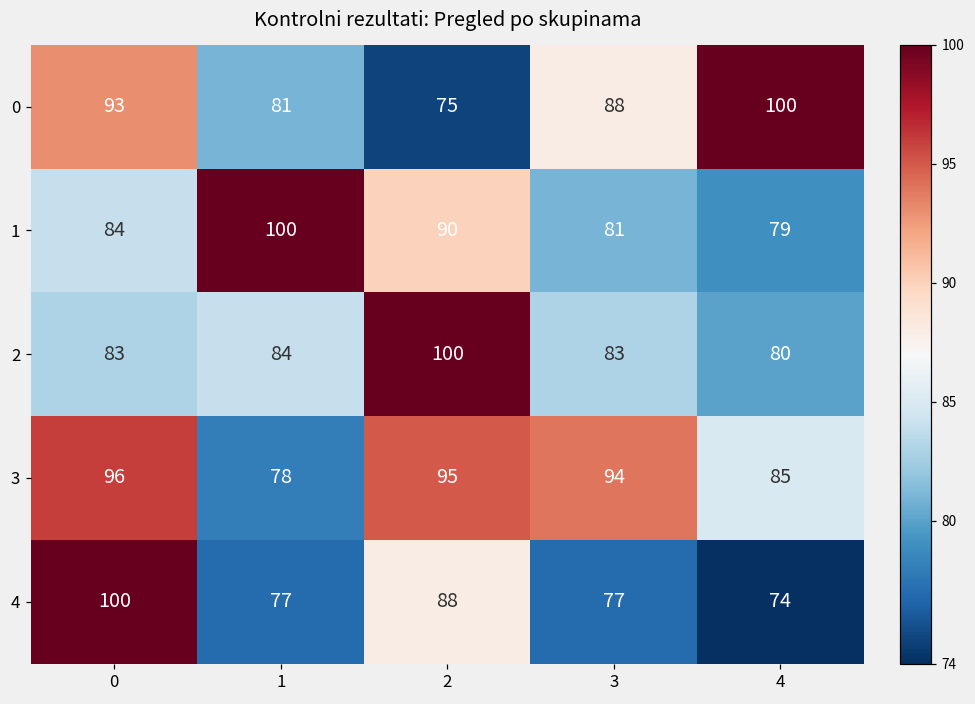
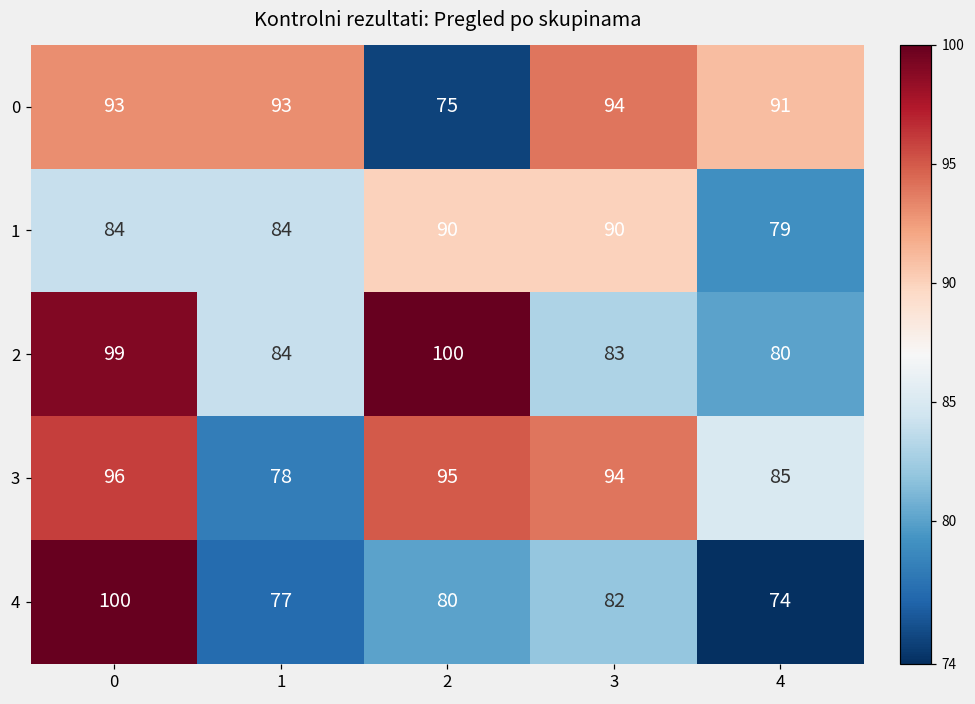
  {
    "0": {
      "0": 93,
-     "1": 81,
+     "1": 93,
      "2": 75,
-     "3": 88,
-     "4": 100
+     "3": 94,
+     "4": 91
    },
    "1": {
      "0": 84,
-     "1": 100,
+     "1": 84,
      "2": 90,
-     "3": 81,
+     "3": 90,
      "4": 79
    },
    "2": {
-     "0": 83,
+     "0": 99,
      "1": 84,
      "2": 100,
      "3": 83,
      "4": 80
    },
    "3": {
      "0": 96,
      "1": 78,
      "2": 95,
      "3": 94,
      "4": 85
    },
    "4": {
      "0": 100,
      "1": 77,
-     "2": 88,
-     "3": 77,
+     "2": 80,
+     "3": 82,
      "4": 74
    }
  }
